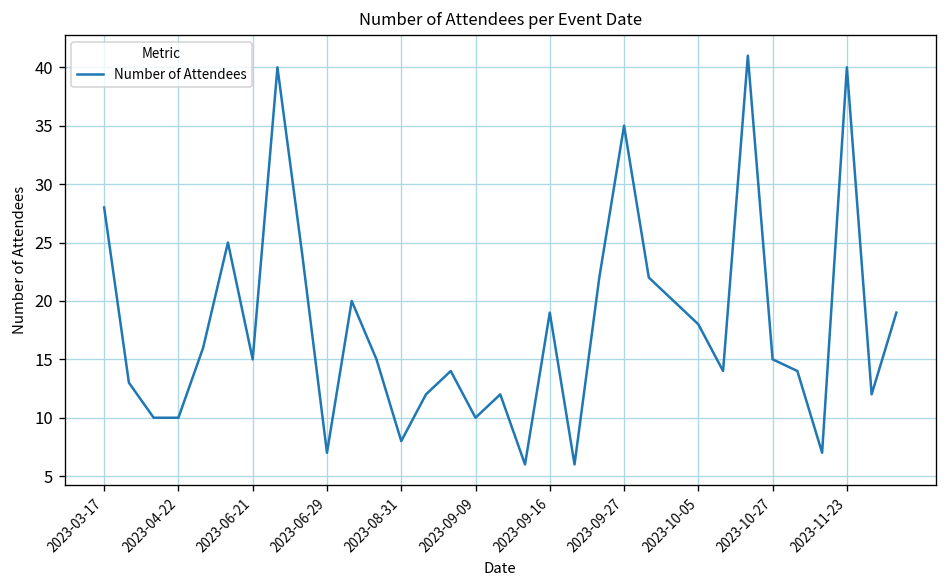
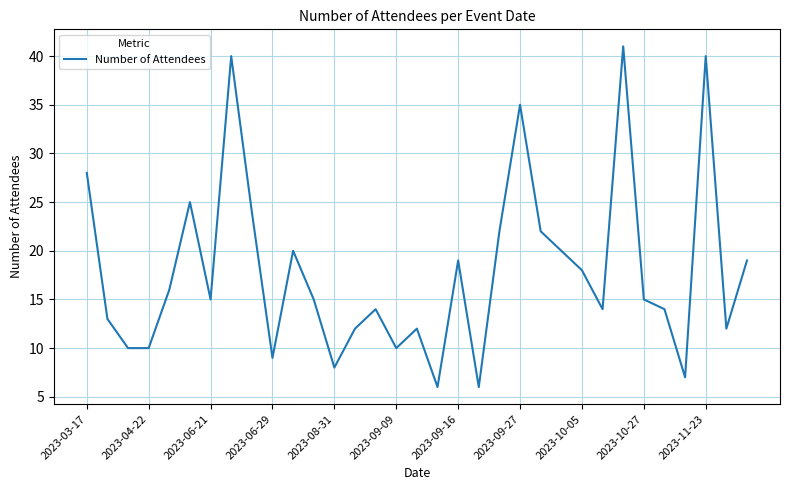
  {
    "2023-03-17": 28,
    "2023-04-22": 10,
    "2023-06-21": 15,
-   "2023-06-29": 7,
+   "2023-06-29": 9,
    "2023-08-31": 8,
    "2023-09-16": 19,
    "2023-09-27": 35,
    "2023-10-05": 18,
    "2023-10-27": 15,
    "2023-11-23": 40
  }
